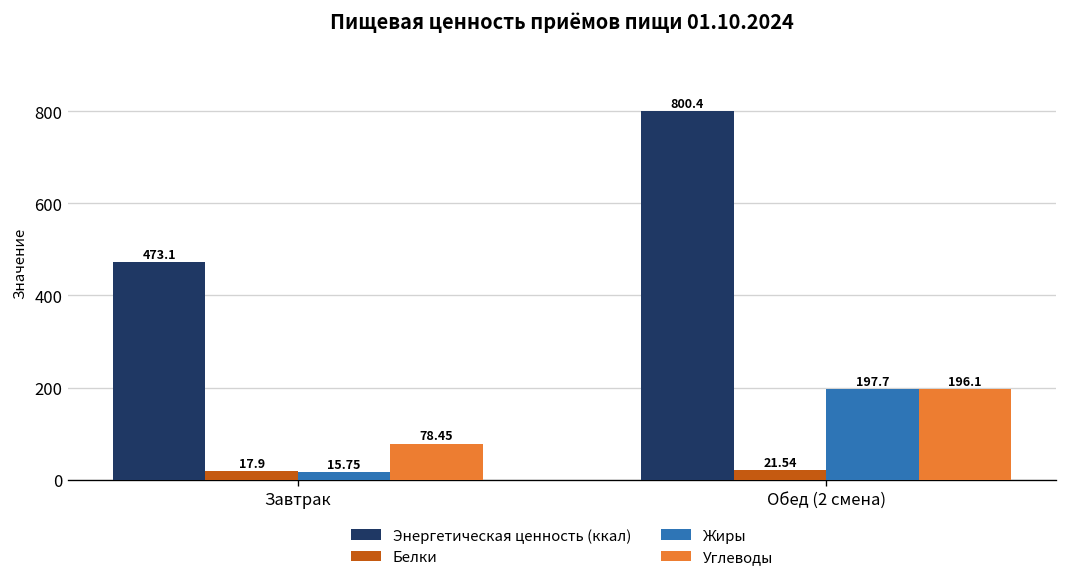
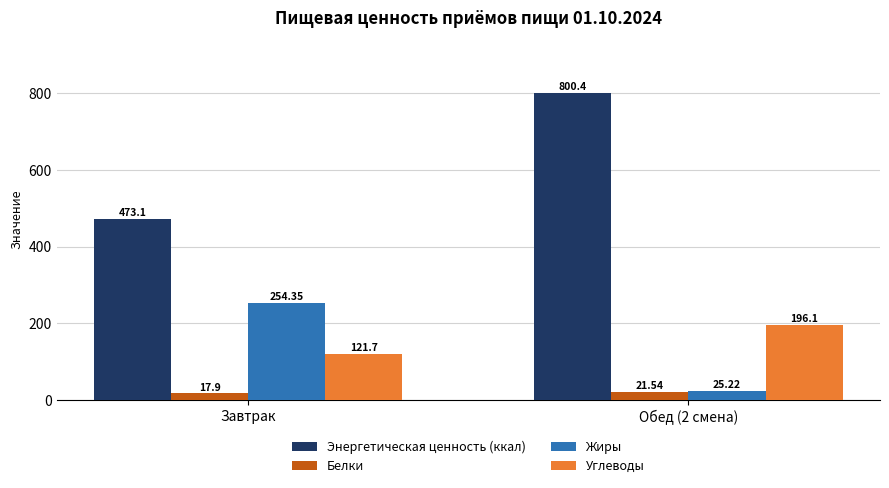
  {
    "Энергетическая ценность (ккал)": {
      "Завтрак": 473.1,
      "Обед (2 смена)": 800.4
    },
    "Белки": {
      "Завтрак": 17.9,
      "Обед (2 смена)": 21.54
    },
    "Жиры": {
-     "Завтрак": 15.75,
-     "Обед (2 смена)": 197.7
+     "Завтрак": 254.35,
+     "Обед (2 смена)": 25.22
    },
    "Углеводы": {
-     "Завтрак": 78.45,
+     "Завтрак": 121.7,
      "Обед (2 смена)": 196.1
    }
  }
